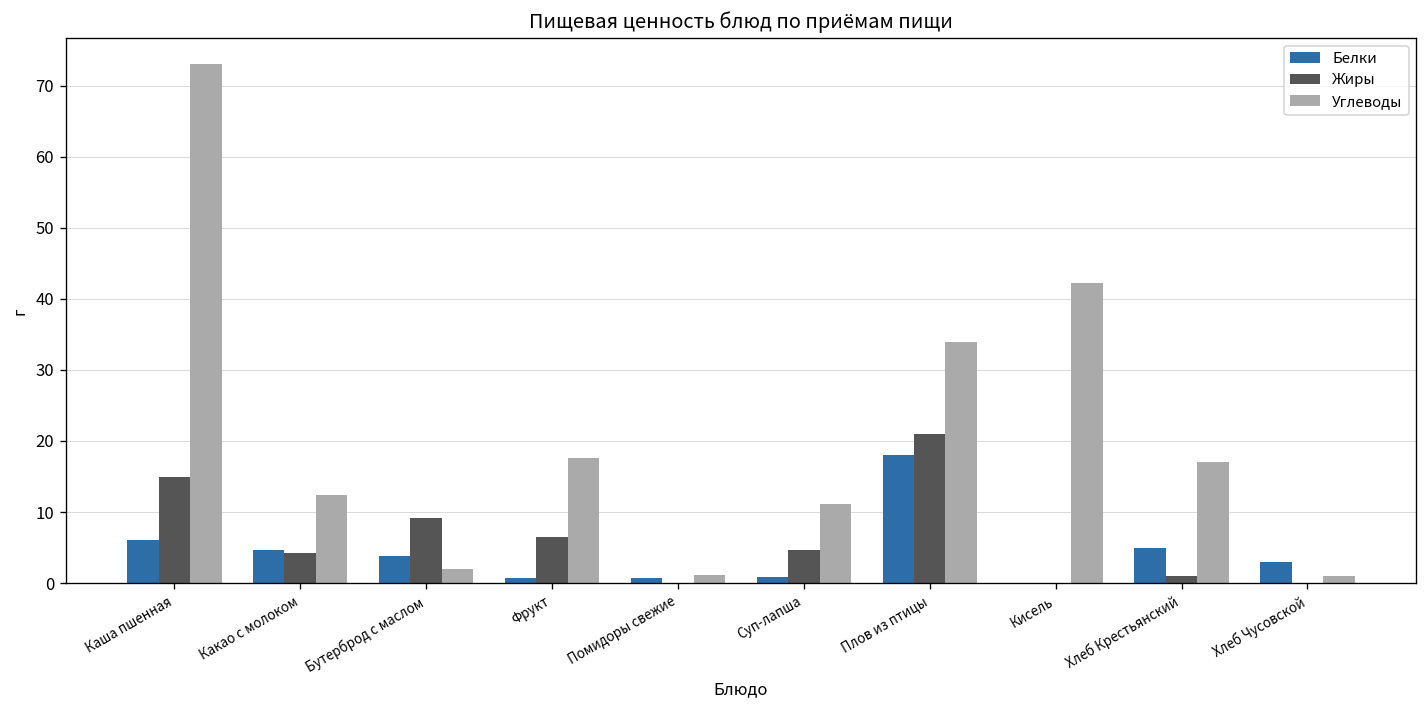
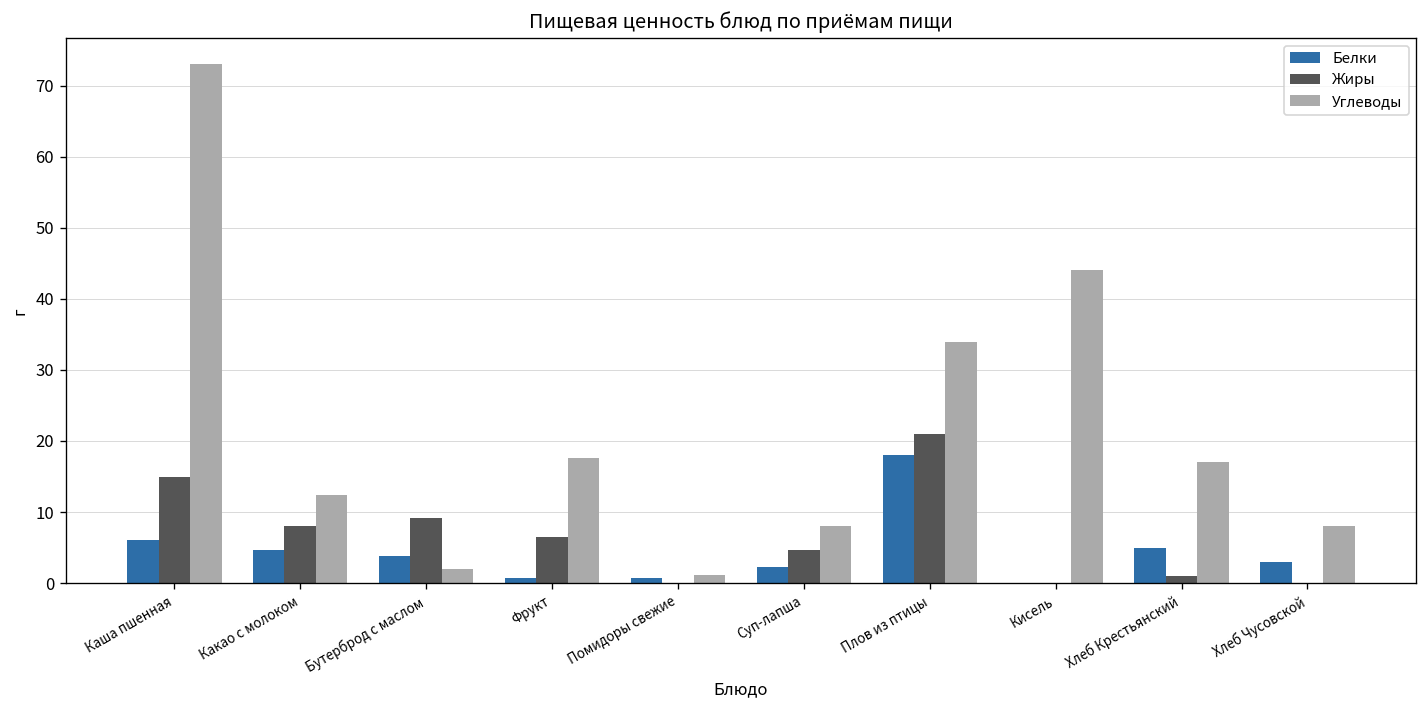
  {
    "Белки": {
      "Каша пшенная": 6,
      "Какао с молоком": 5,
      "Бутерброд с маслом": 4,
      "Фрукт": 1,
      "Помидоры свежие": 1,
-     "Суп-лапша": 1,
+     "Суп-лапша": 2,
      "Плов из птицы": 18,
      "Кисель": 0,
      "Хлеб Крестьянский": 5,
      "Хлеб Чусовской": 3
    },
    "Жиры": {
      "Каша пшенная": 15,
-     "Какао с молоком": 4,
+     "Какао с молоком": 8,
      "Бутерброд с маслом": 9,
      "Фрукт": 7,
      "Суп-лапша": 5,
      "Плов из птицы": 21,
      "Кисель": 0,
      "Хлеб Крестьянский": 1,
      "Хлеб Чусовской": 0
    },
    "Углеводы": {
      "Каша пшенная": 73,
      "Какао с молоком": 12,
      "Бутерброд с маслом": 2,
      "Фрукт": 18,
      "Помидоры свежие": 1,
-     "Суп-лапша": 11,
+     "Суп-лапша": 8,
      "Плов из птицы": 34,
-     "Кисель": 42,
+     "Кисель": 44,
      "Хлеб Крестьянский": 17,
-     "Хлеб Чусовской": 1
+     "Хлеб Чусовской": 8
    }
  }
